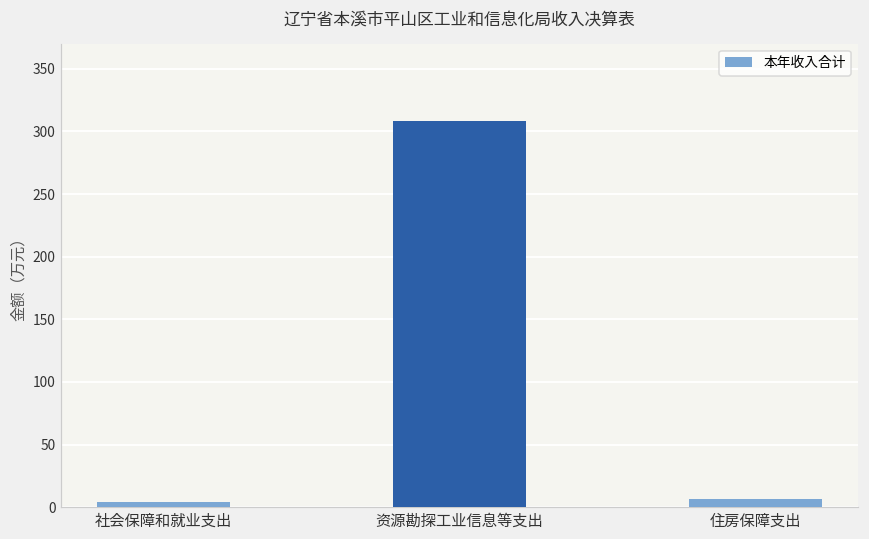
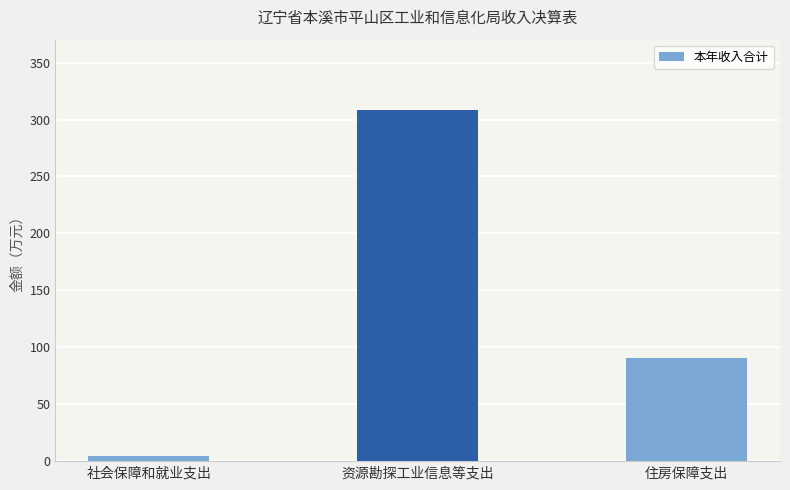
  {
    "社会保障和就业支出": 4,
    "资源勘探工业信息等支出": 308,
-   "住房保障支出": 7
+   "住房保障支出": 91
  }
